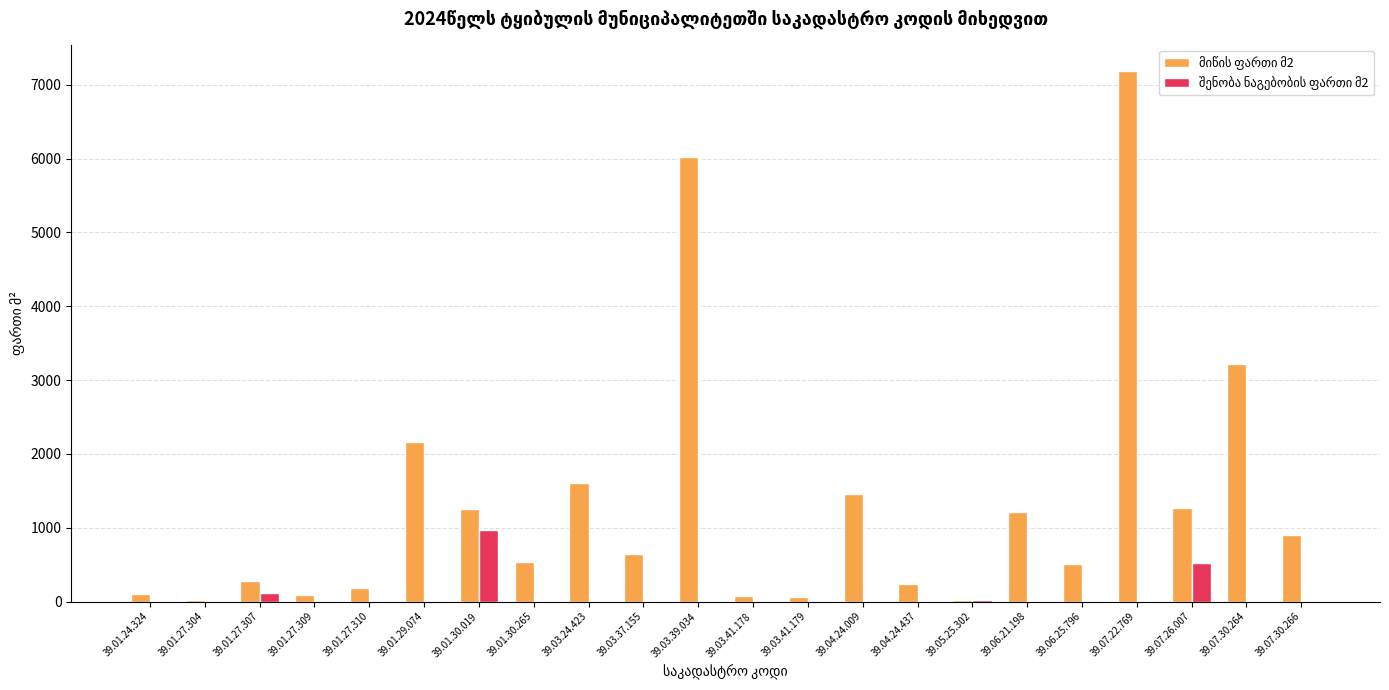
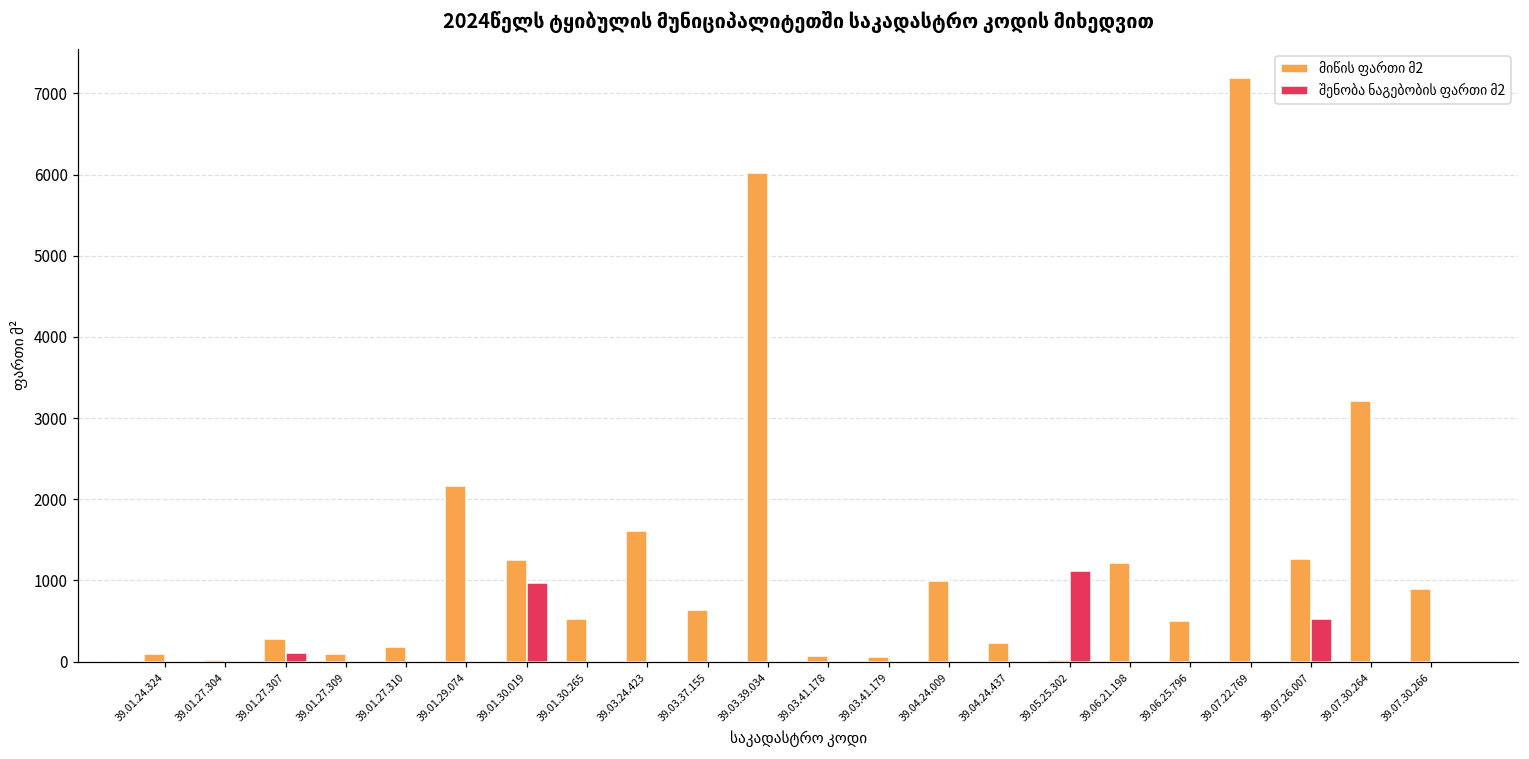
  {
    "მიწის ფართი მ2": {
      "39.01.24.324": 100,
      "39.01.27.307": 300,
      "39.01.27.309": 100,
      "39.01.27.310": 200,
      "39.01.29.074": 2200,
      "39.01.30.019": 1300,
      "39.01.30.265": 500,
      "39.03.24.423": 1600,
      "39.03.37.155": 600,
      "39.03.39.034": 6000,
      "39.03.41.178": 100,
      "39.03.41.179": 100,
-     "39.04.24.009": 1500,
+     "39.04.24.009": 1000,
      "39.04.24.437": 200,
      "39.06.21.198": 1200,
      "39.06.25.796": 500,
      "39.07.22.769": 7200,
      "39.07.26.007": 1300,
      "39.07.30.264": 3200,
      "39.07.30.266": 900
    },
    "შენობა ნაგებობის ფართი მ2": {
      "39.01.24.324": 0,
      "39.01.27.304": 0,
      "39.01.27.307": 100,
      "39.01.27.309": 0,
      "39.01.27.310": 0,
      "39.01.29.074": 0,
      "39.01.30.019": 1000,
      "39.01.30.265": 0,
      "39.03.24.423": 0,
      "39.03.37.155": 0,
      "39.03.39.034": 0,
      "39.03.41.178": 0,
      "39.03.41.179": 0,
      "39.04.24.009": 0,
      "39.04.24.437": 0,
-     "39.05.25.302": 0,
+     "39.05.25.302": 1100,
      "39.06.21.198": 0,
      "39.06.25.796": 0,
      "39.07.22.769": 0,
      "39.07.26.007": 500,
      "39.07.30.264": 0,
      "39.07.30.266": 0
    }
  }
